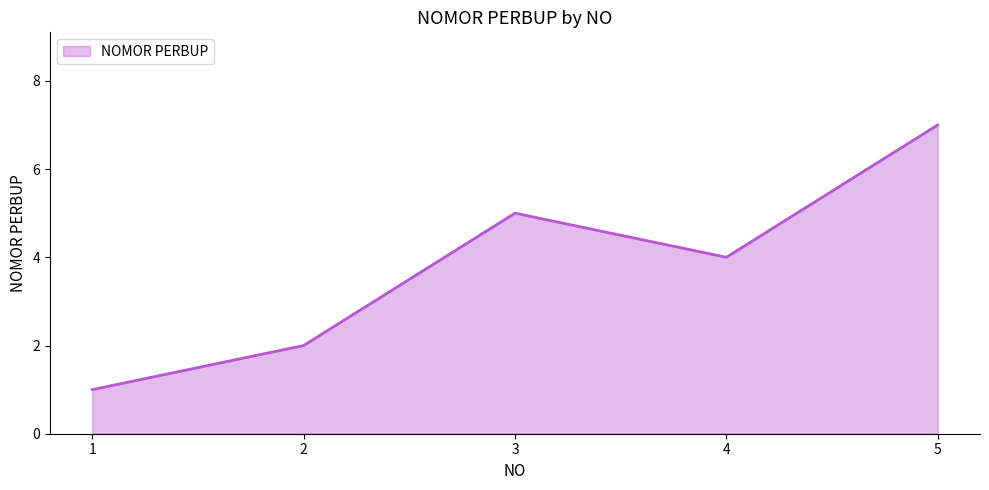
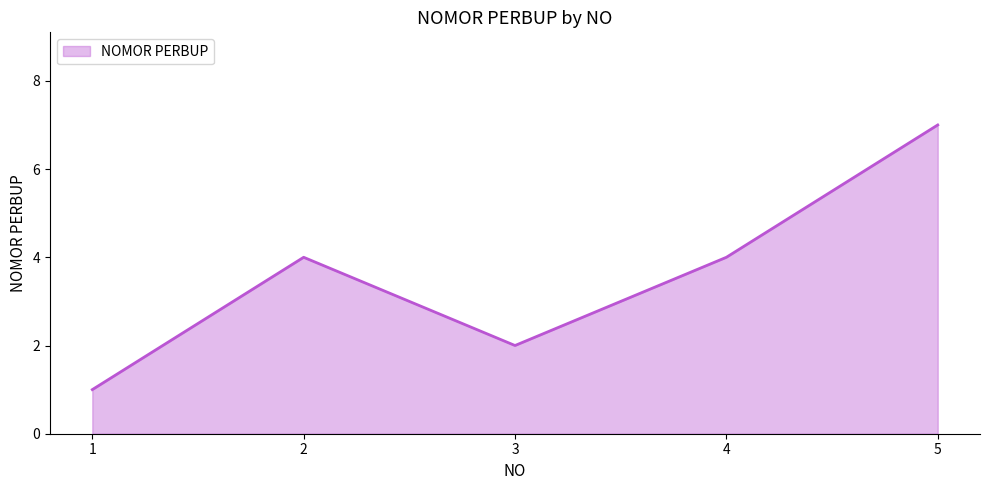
  {
    "1": 1,
-   "2": 2,
-   "3": 5,
+   "2": 4,
+   "3": 2,
    "4": 4,
    "5": 7
  }
